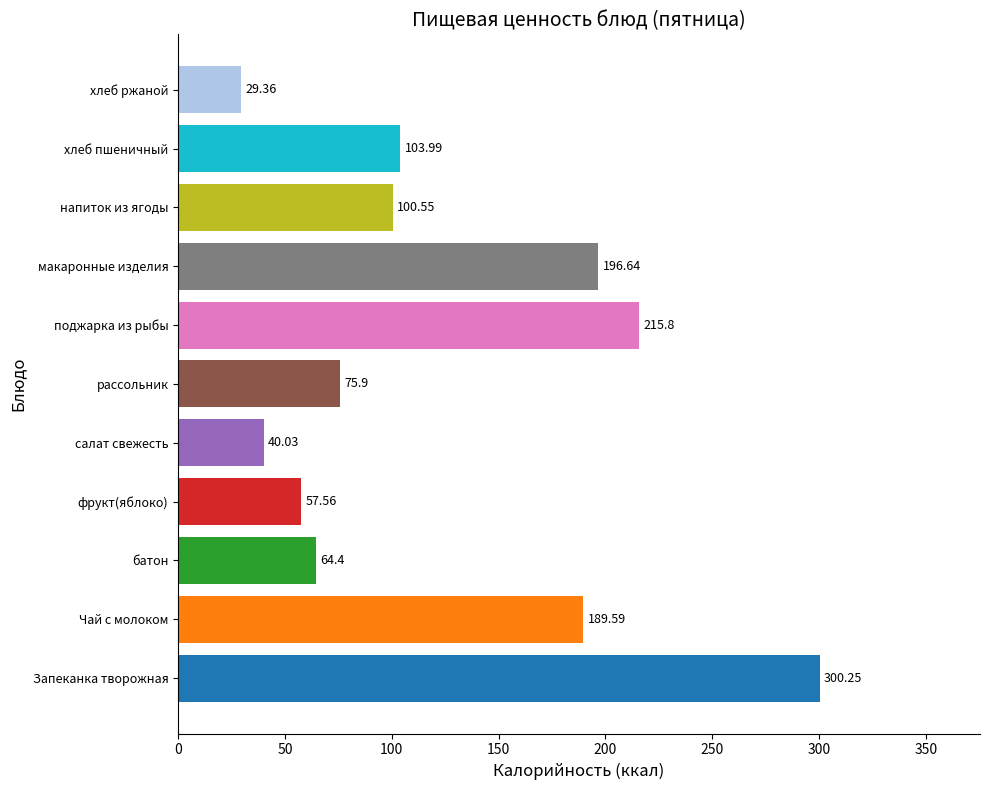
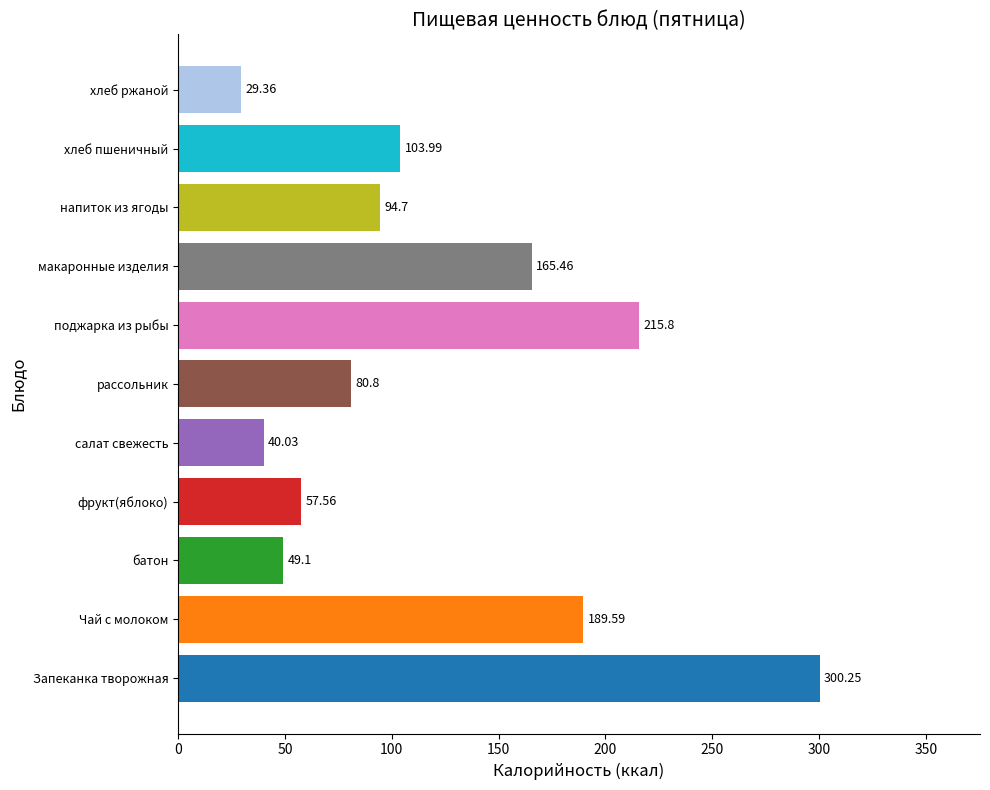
  {
    "хлеб ржаной": 29.36,
    "хлеб пшеничный": 103.99,
-   "напиток из ягоды": 100.55,
-   "макаронные изделия": 196.64,
+   "напиток из ягоды": 94.7,
+   "макаронные изделия": 165.46,
    "поджарка из рыбы": 215.8,
-   "рассольник": 75.9,
+   "рассольник": 80.8,
    "салат свежесть": 40.03,
    "фрукт(яблоко)": 57.56,
-   "батон": 64.4,
+   "батон": 49.1,
    "Чай с молоком": 189.59,
    "Запеканка творожная": 300.25
  }
